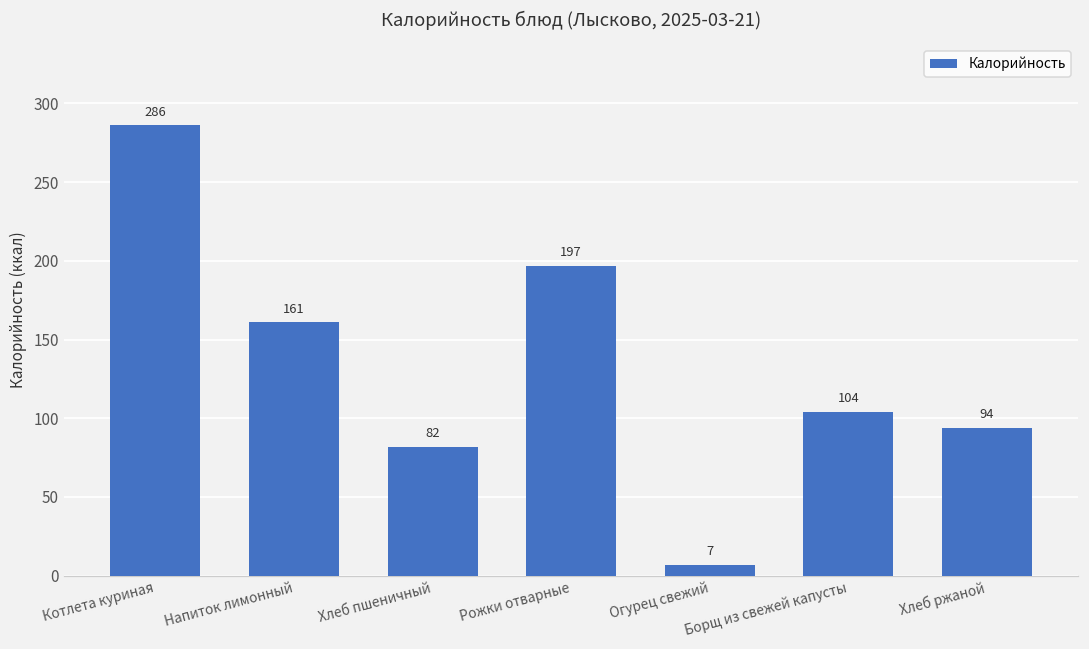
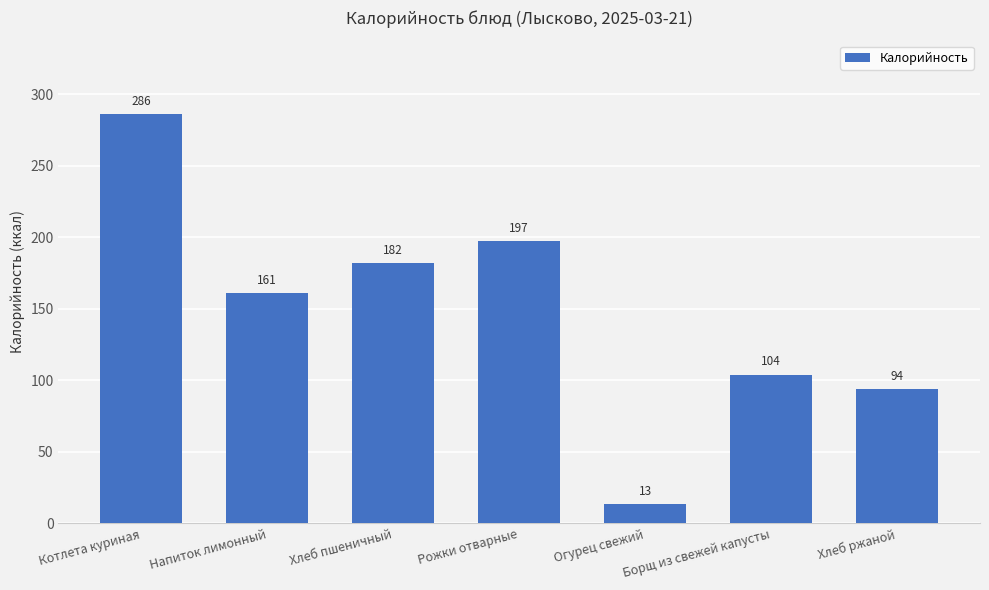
  {
    "Котлета куриная": 286,
    "Напиток лимонный": 161,
-   "Хлеб пшеничный": 82,
+   "Хлеб пшеничный": 182,
    "Рожки отварные": 197,
-   "Огурец свежий": 7,
+   "Огурец свежий": 13,
    "Борщ из свежей капусты": 104,
    "Хлеб ржаной": 94
  }
